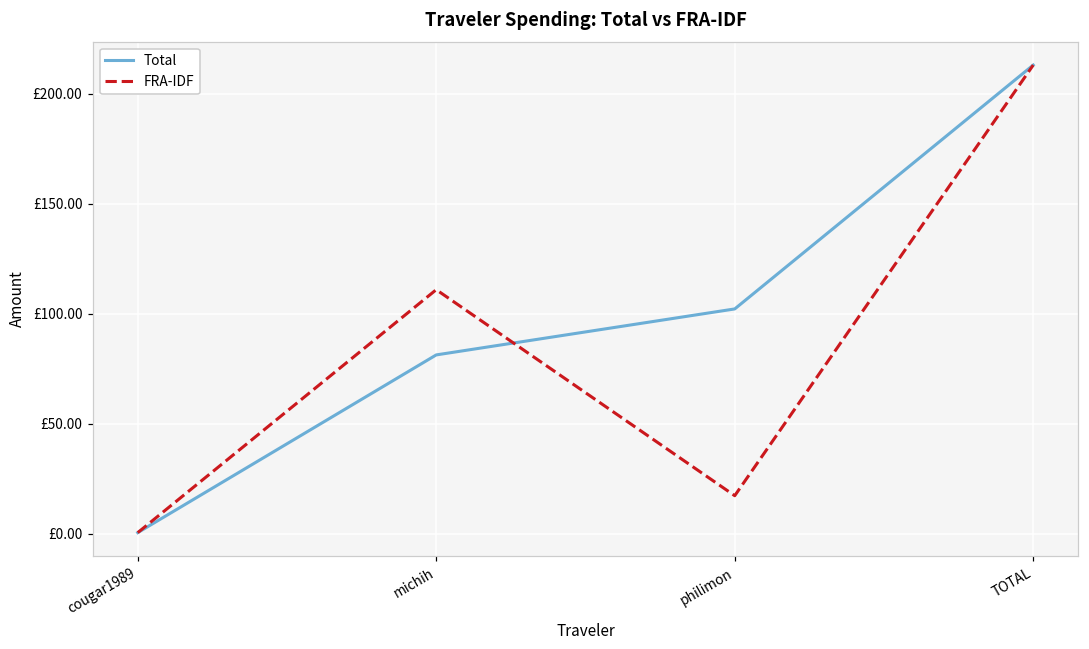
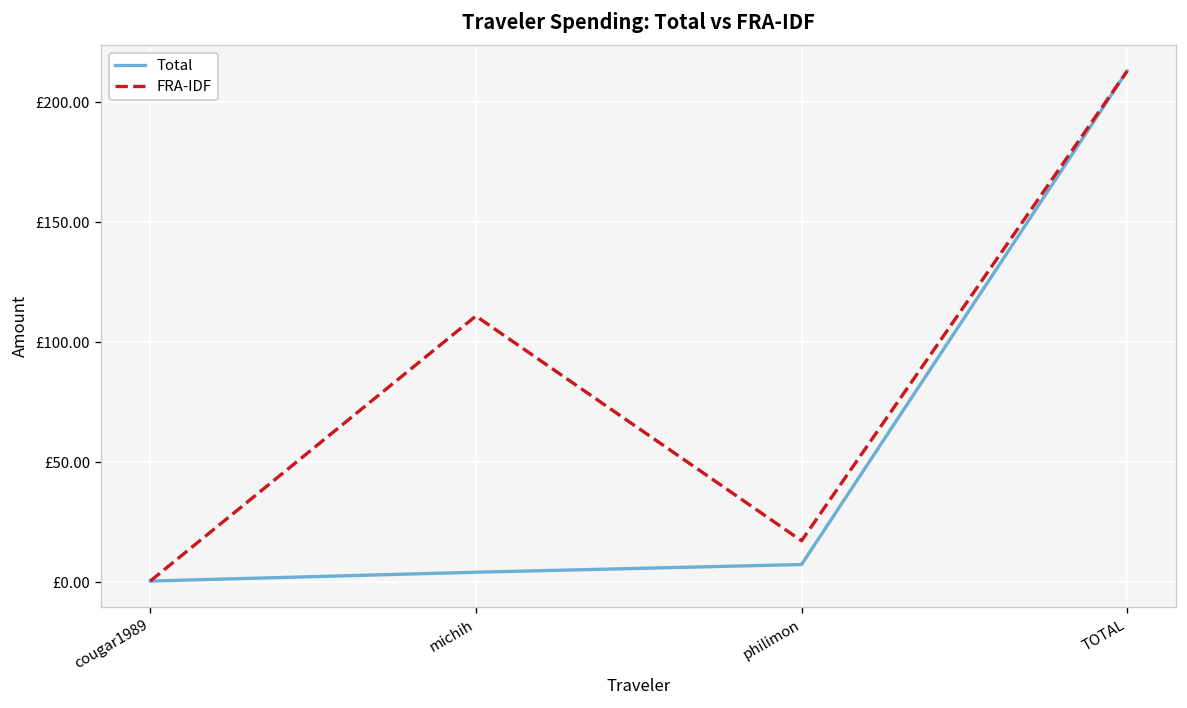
  {
    "Total": {
-     "michih": "£81",
-     "philimon": "£102"
+     "michih": "£4",
+     "philimon": "£7"
    },
    "FRA-IDF": {
      "michih": "£111",
      "philimon": "£17"
    }
  }
